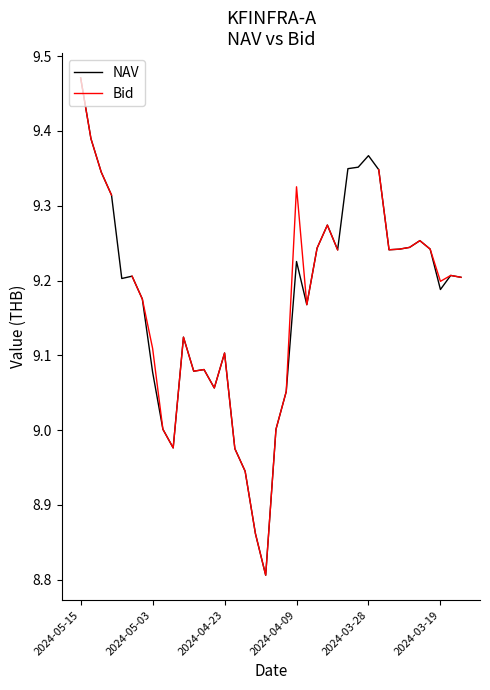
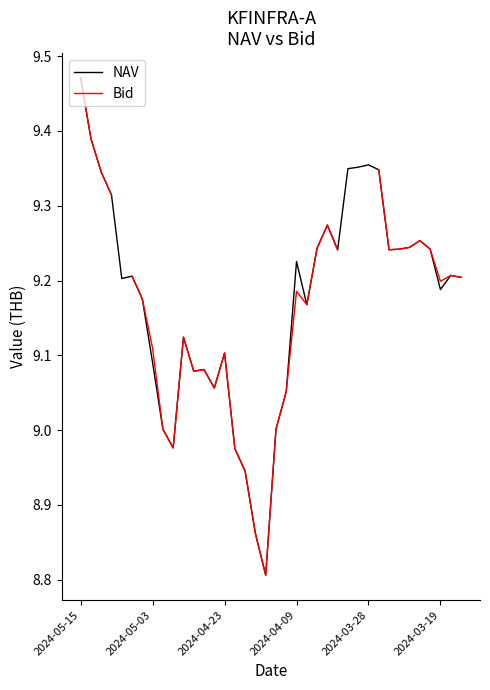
  {
    "NAV": {
-     "2024-05-03": 9.08,
+     "2024-05-03": 9.09,
      "2024-04-09": 9.23,
-     "2024-03-28": 9.37,
+     "2024-03-28": 9.35,
      "2024-03-19": 9.19
    },
    "Bid": {
      "2024-05-03": 9.11,
-     "2024-04-09": 9.33,
+     "2024-04-09": 9.19,
      "2024-03-19": 9.20
    }
  }
